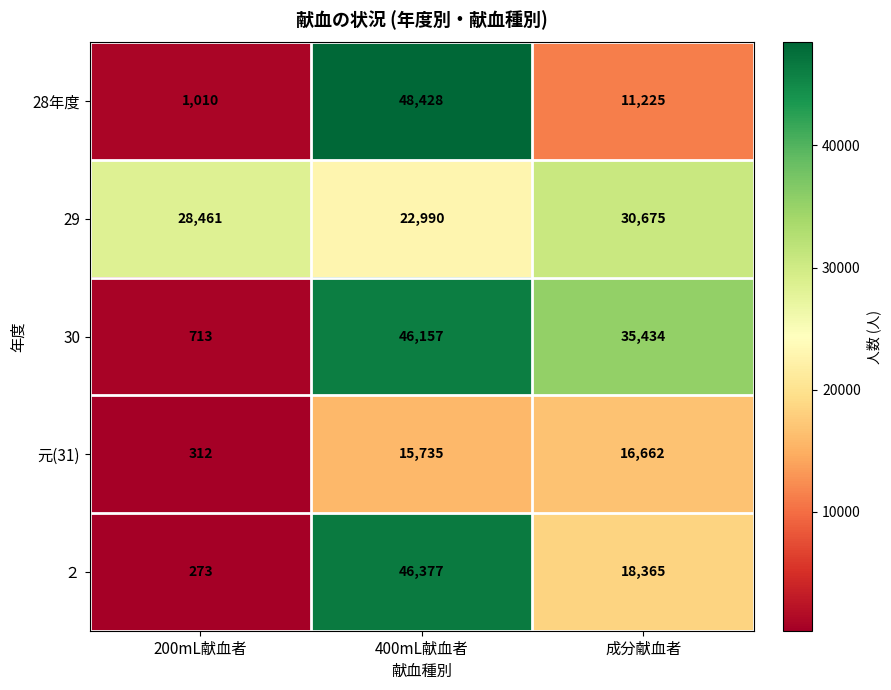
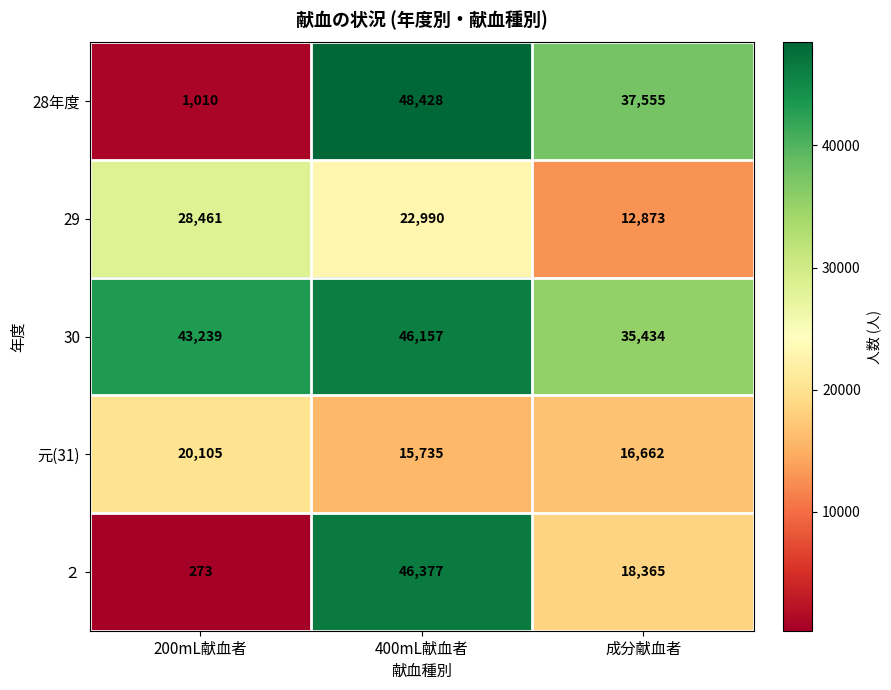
  {
    "28年度": {
      "200mL献血者": "1,010",
      "400mL献血者": "48,428",
-     "成分献血者": "11,225"
+     "成分献血者": "37,555"
    },
    "29": {
      "200mL献血者": "28,461",
      "400mL献血者": "22,990",
-     "成分献血者": "30,675"
+     "成分献血者": "12,873"
    },
    "30": {
-     "200mL献血者": "713",
+     "200mL献血者": "43,239",
      "400mL献血者": "46,157",
      "成分献血者": "35,434"
    },
    "元(31)": {
-     "200mL献血者": "312",
+     "200mL献血者": "20,105",
      "400mL献血者": "15,735",
      "成分献血者": "16,662"
    },
    "２": {
      "200mL献血者": "273",
      "400mL献血者": "46,377",
      "成分献血者": "18,365"
    }
  }
